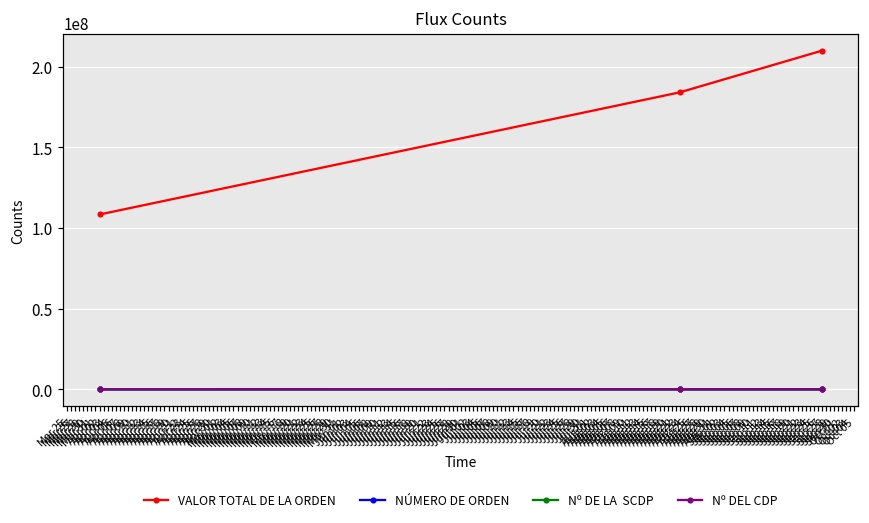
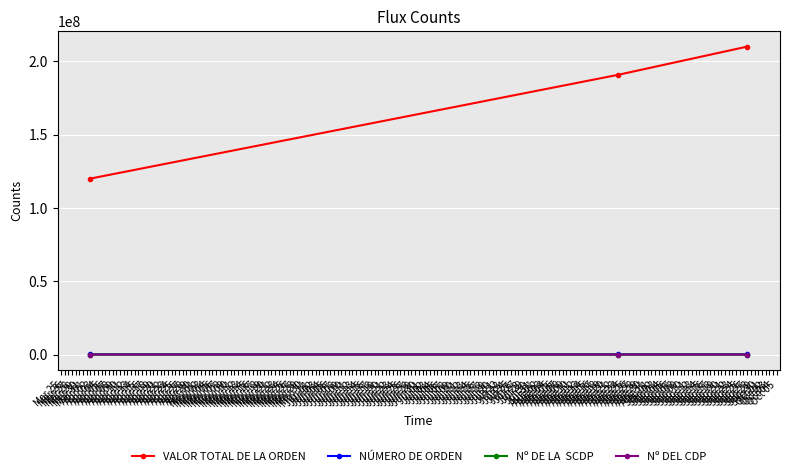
  {
    "VALOR TOTAL DE LA ORDEN": {
-     "Apr 02": 108000000,
-     "Aug 23": 184000000,
+     "Apr 02": 120000000,
+     "Aug 23": 191000000,
      "Sep 27": 210000000
    }
  }
